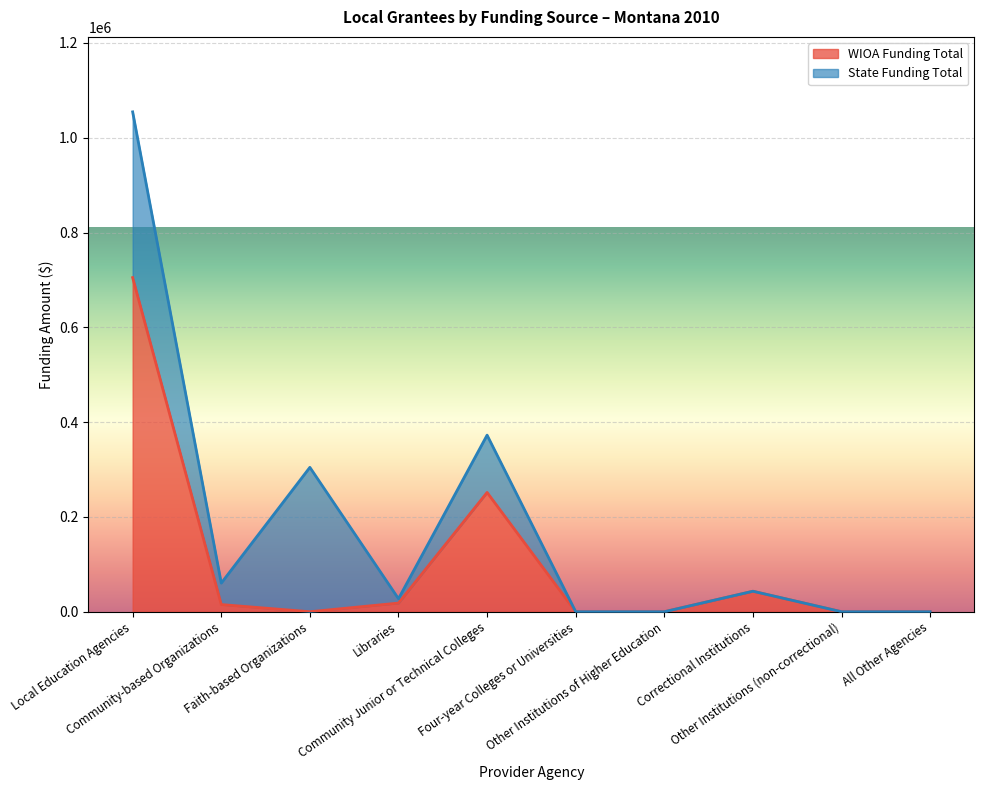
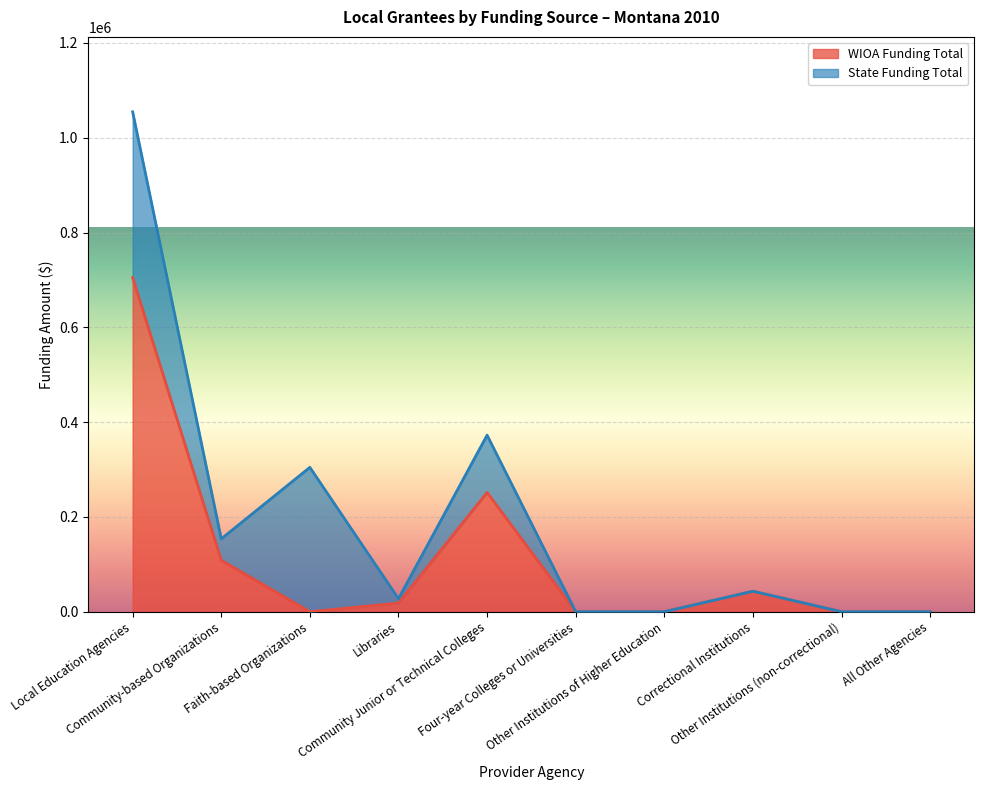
  {
    "WIOA Funding Total": {
      "Local Education Agencies": 700000,
-     "Community-based Organizations": 20000,
+     "Community-based Organizations": 110000,
      "Faith-based Organizations": 0,
      "Libraries": 20000,
      "Community Junior or Technical Colleges": 250000
    },
    "State Funding Total": {
      "Local Education Agencies": 350000,
      "Community-based Organizations": 50000,
      "Faith-based Organizations": 300000,
      "Libraries": 10000,
      "Community Junior or Technical Colleges": 120000
    }
  }
